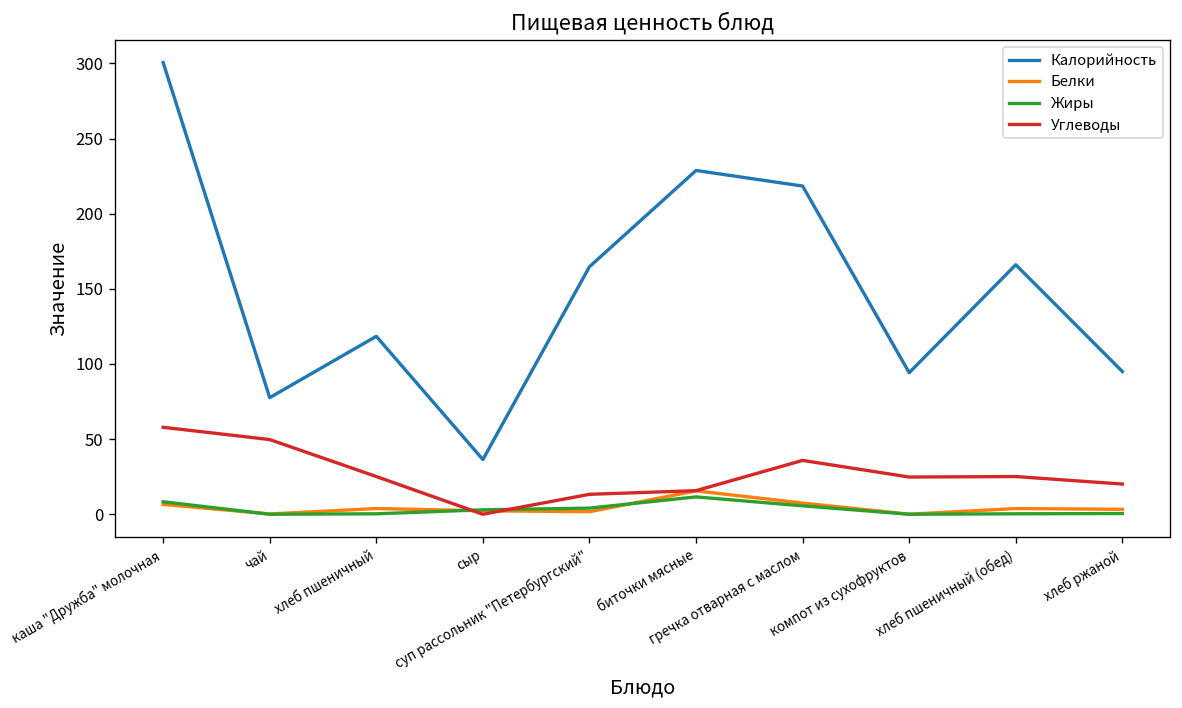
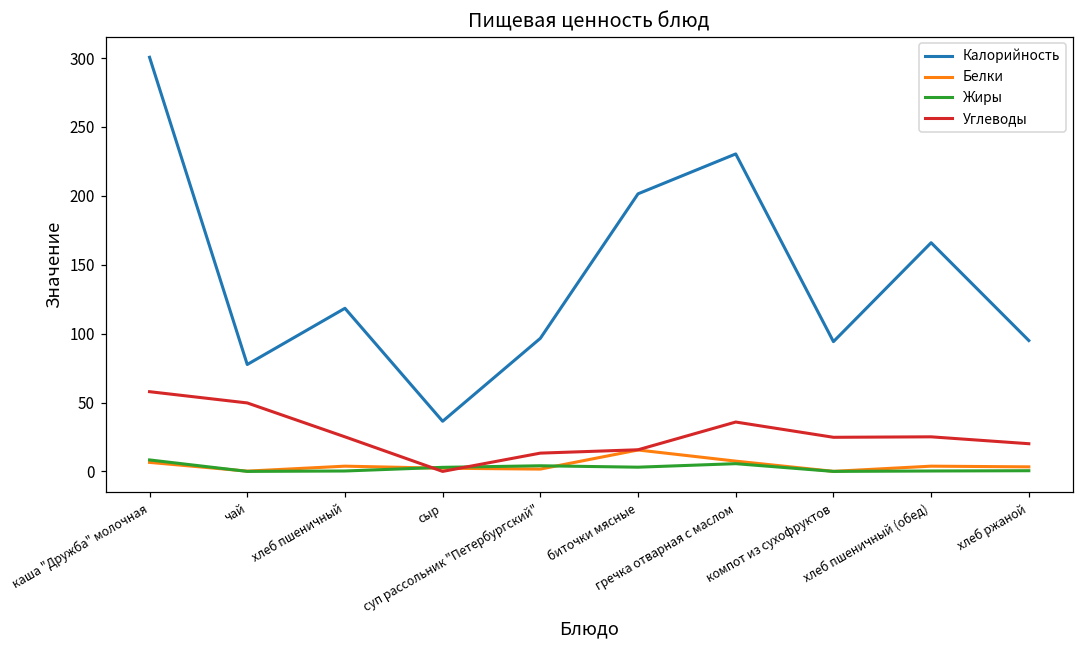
  {
    "Калорийность": {
      "каша \"Дружба\" молочная": 301,
      "чай": 78,
      "хлеб пшеничный": 118,
      "сыр": 36,
-     "суп рассольник \"Петербургский\"": 165,
-     "биточки мясные": 229,
-     "гречка отварная с маслом": 218,
+     "суп рассольник \"Петербургский\"": 97,
+     "биточки мясные": 202,
+     "гречка отварная с маслом": 230,
      "компот из сухофруктов": 94,
      "хлеб пшеничный (обед)": 166,
      "хлеб ржаной": 95
    },
    "Белки": {
      "хлеб пшеничный": 4,
      "суп рассольник \"Петербургский\"": 2,
      "хлеб пшеничный (обед)": 4,
      "хлеб ржаной": 3
    },
    "Жиры": {
      "хлеб пшеничный": 0,
      "суп рассольник \"Петербургский\"": 4,
-     "биточки мясные": 12,
+     "биточки мясные": 3,
      "хлеб пшеничный (обед)": 0,
      "хлеб ржаной": 1
    },
    "Углеводы": {
      "каша \"Дружба\" молочная": 58,
      "чай": 50,
      "хлеб пшеничный": 25,
      "сыр": 0,
      "суп рассольник \"Петербургский\"": 13,
      "гречка отварная с маслом": 36,
      "компот из сухофруктов": 25,
      "хлеб пшеничный (обед)": 25,
      "хлеб ржаной": 20
    }
  }
